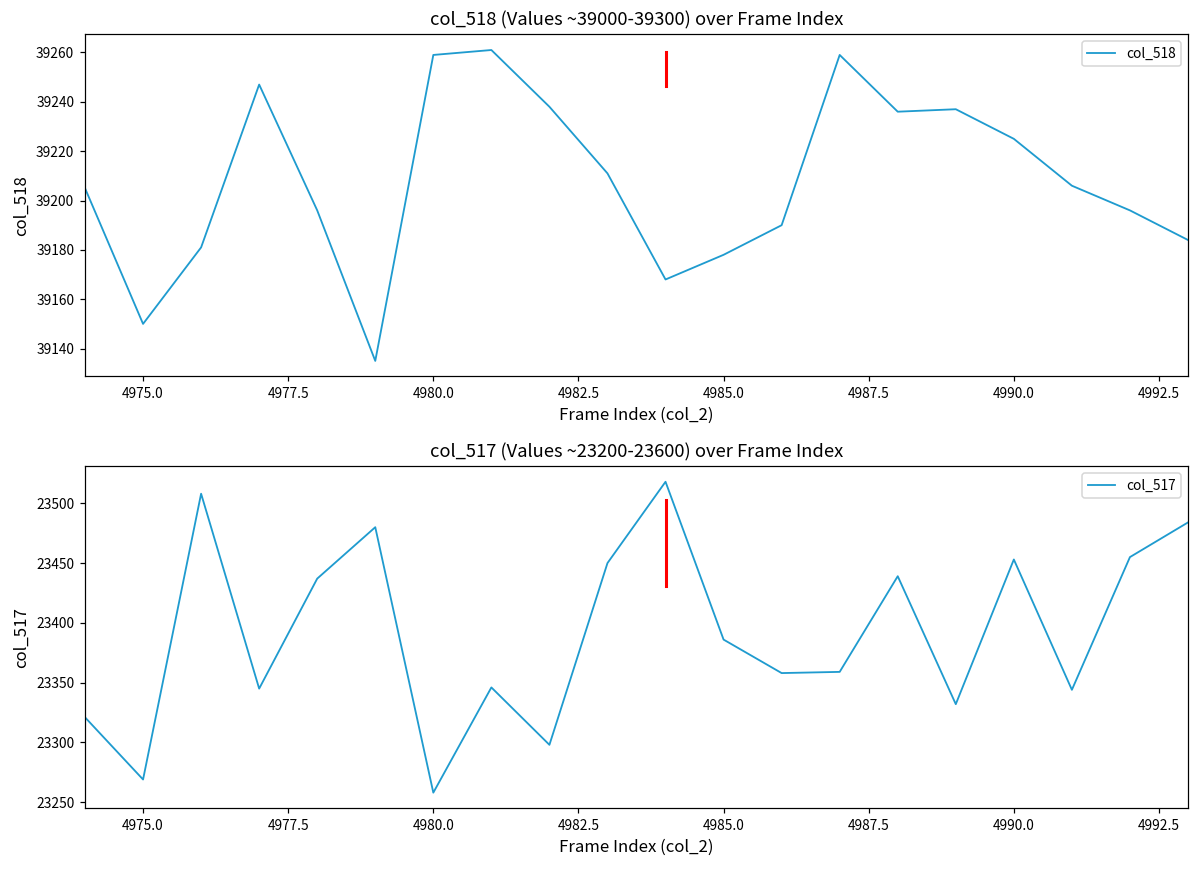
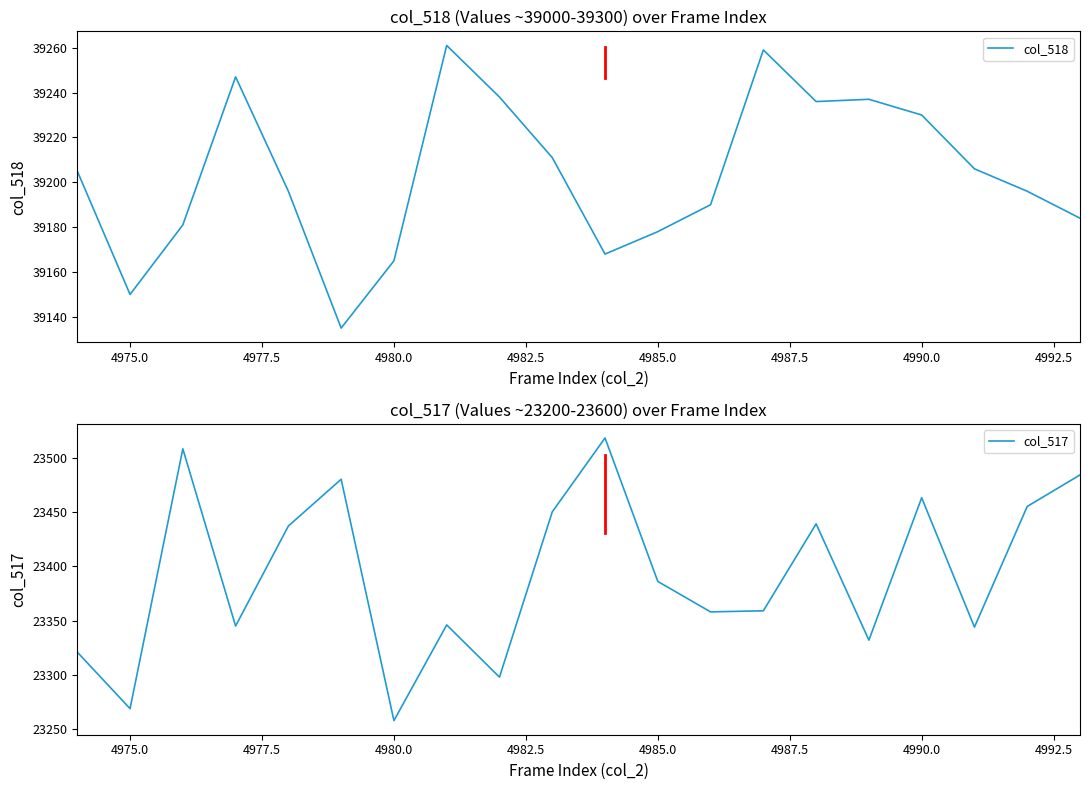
  {
    "col_518 (Values ~39000-39300) over Frame Index": {
      "col_518": {
        "4975.0": 39150,
-       "4980.0": 39259,
+       "4980.0": 39165,
        "4985.0": 39178,
-       "4990.0": 39225
+       "4990.0": 39230
      }
    },
    "col_517 (Values ~23200-23600) over Frame Index": {
      "col_517": {
        "4975.0": 23269,
        "4980.0": 23258,
        "4985.0": 23386,
-       "4990.0": 23453
+       "4990.0": 23463
      }
    }
  }
